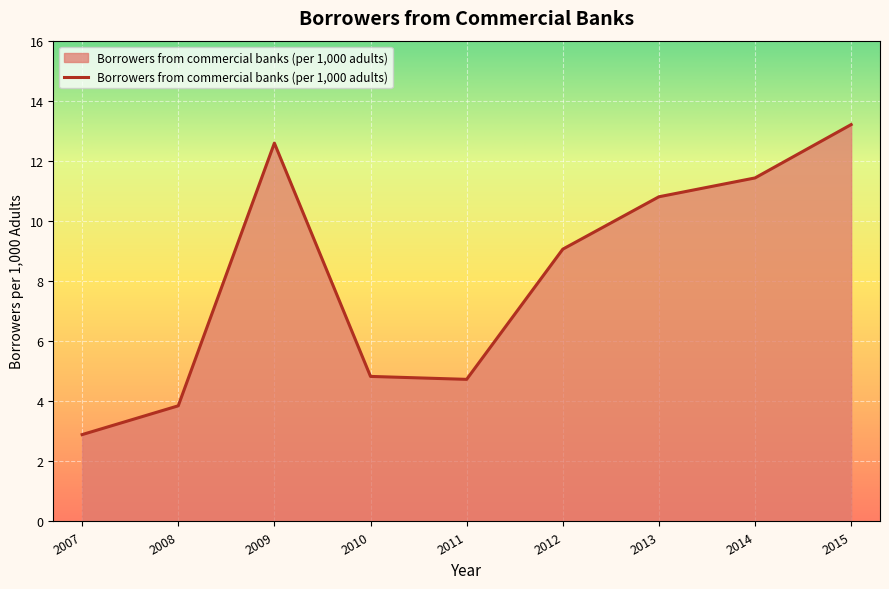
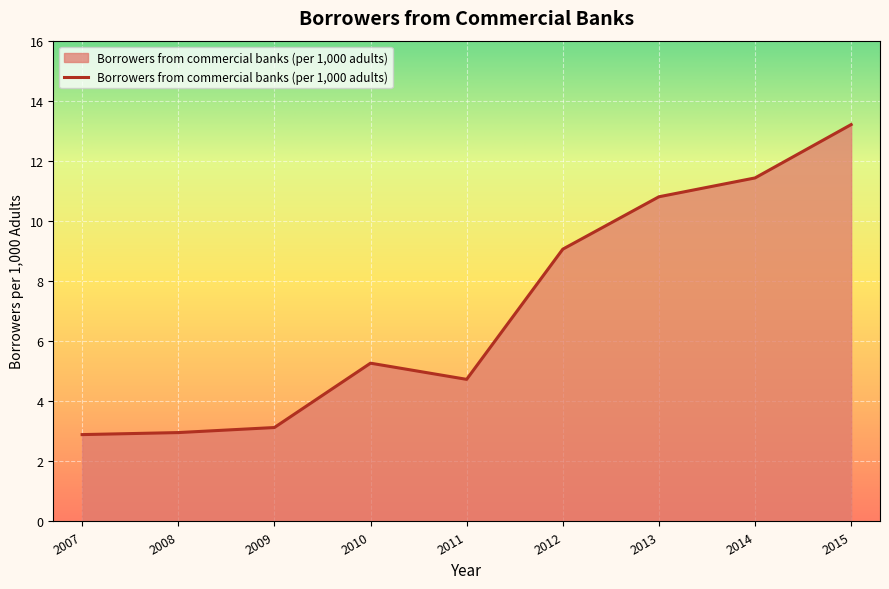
  {
    "2007": 2.9,
-   "2008": 3.8,
-   "2009": 12.6,
-   "2010": 4.8,
+   "2008": 3.0,
+   "2009": 3.1,
+   "2010": 5.3,
    "2011": 4.7,
    "2012": 9.1,
    "2013": 10.8,
    "2014": 11.4,
    "2015": 13.2
  }
